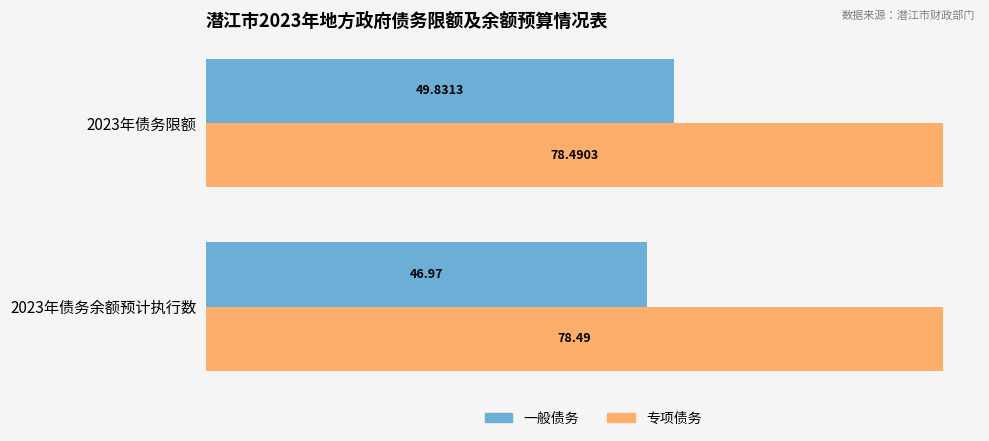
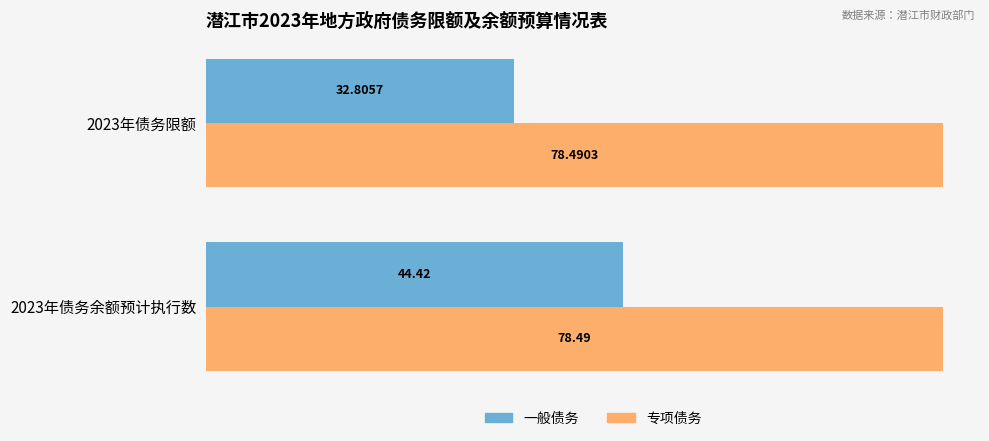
  {
    "一般债务": {
-     "2023年债务限额": 49.8313,
-     "2023年债务余额预计执行数": 46.97
+     "2023年债务限额": 32.8057,
+     "2023年债务余额预计执行数": 44.42
    },
    "专项债务": {
      "2023年债务限额": 78.4903,
      "2023年债务余额预计执行数": 78.49
    }
  }
